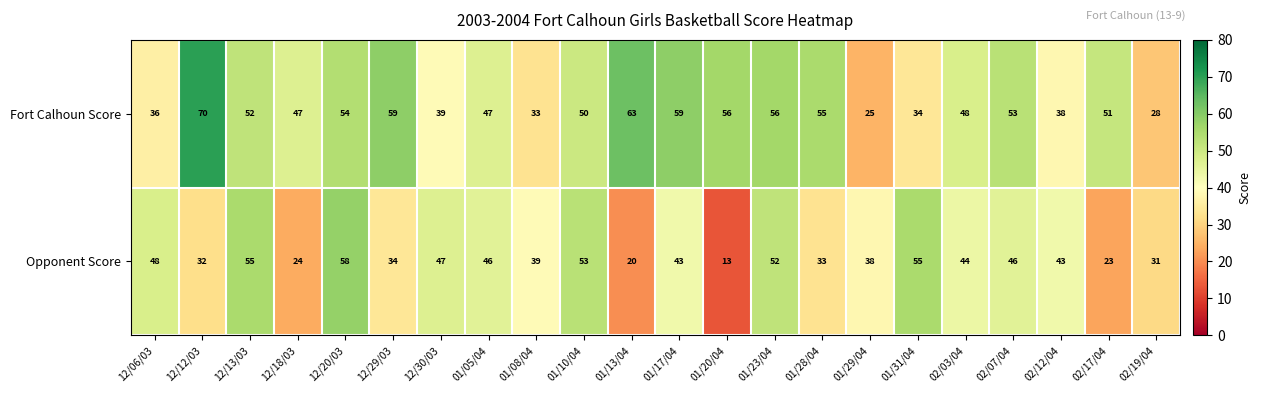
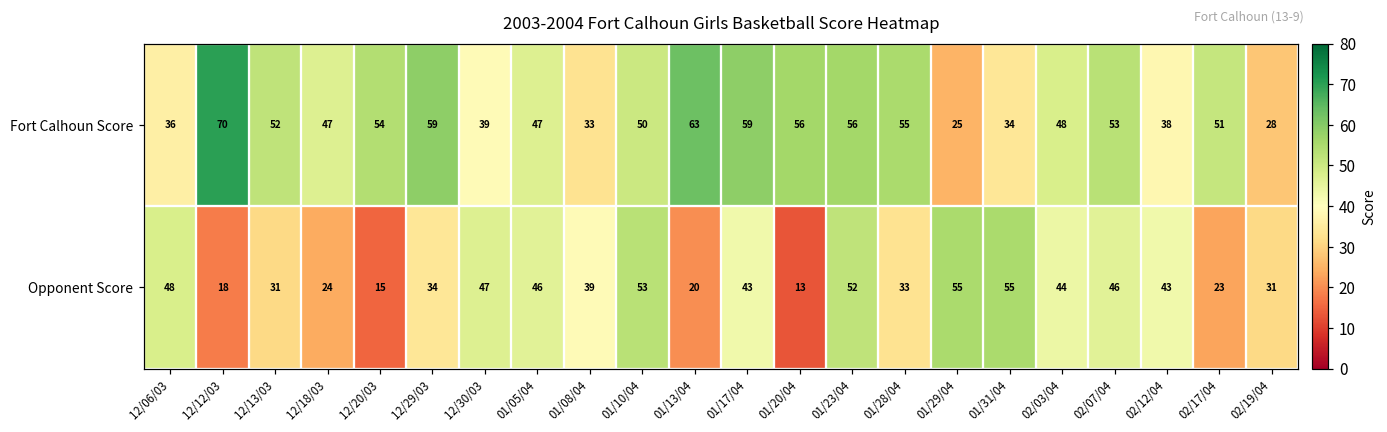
  {
    "Fort Calhoun Score": {
      "12/06/03": 36,
      "12/12/03": 70,
      "12/13/03": 52,
      "12/18/03": 47,
      "12/20/03": 54,
      "12/29/03": 59,
      "12/30/03": 39,
      "01/05/04": 47,
      "01/08/04": 33,
      "01/10/04": 50,
      "01/13/04": 63,
      "01/17/04": 59,
      "01/20/04": 56,
      "01/23/04": 56,
      "01/28/04": 55,
      "01/29/04": 25,
      "01/31/04": 34,
      "02/03/04": 48,
      "02/07/04": 53,
      "02/12/04": 38,
      "02/17/04": 51,
      "02/19/04": 28
    },
    "Opponent Score": {
      "12/06/03": 48,
-     "12/12/03": 32,
-     "12/13/03": 55,
+     "12/12/03": 18,
+     "12/13/03": 31,
      "12/18/03": 24,
-     "12/20/03": 58,
+     "12/20/03": 15,
      "12/29/03": 34,
      "12/30/03": 47,
      "01/05/04": 46,
      "01/08/04": 39,
      "01/10/04": 53,
      "01/13/04": 20,
      "01/17/04": 43,
      "01/20/04": 13,
      "01/23/04": 52,
      "01/28/04": 33,
-     "01/29/04": 38,
+     "01/29/04": 55,
      "01/31/04": 55,
      "02/03/04": 44,
      "02/07/04": 46,
      "02/12/04": 43,
      "02/17/04": 23,
      "02/19/04": 31
    }
  }
